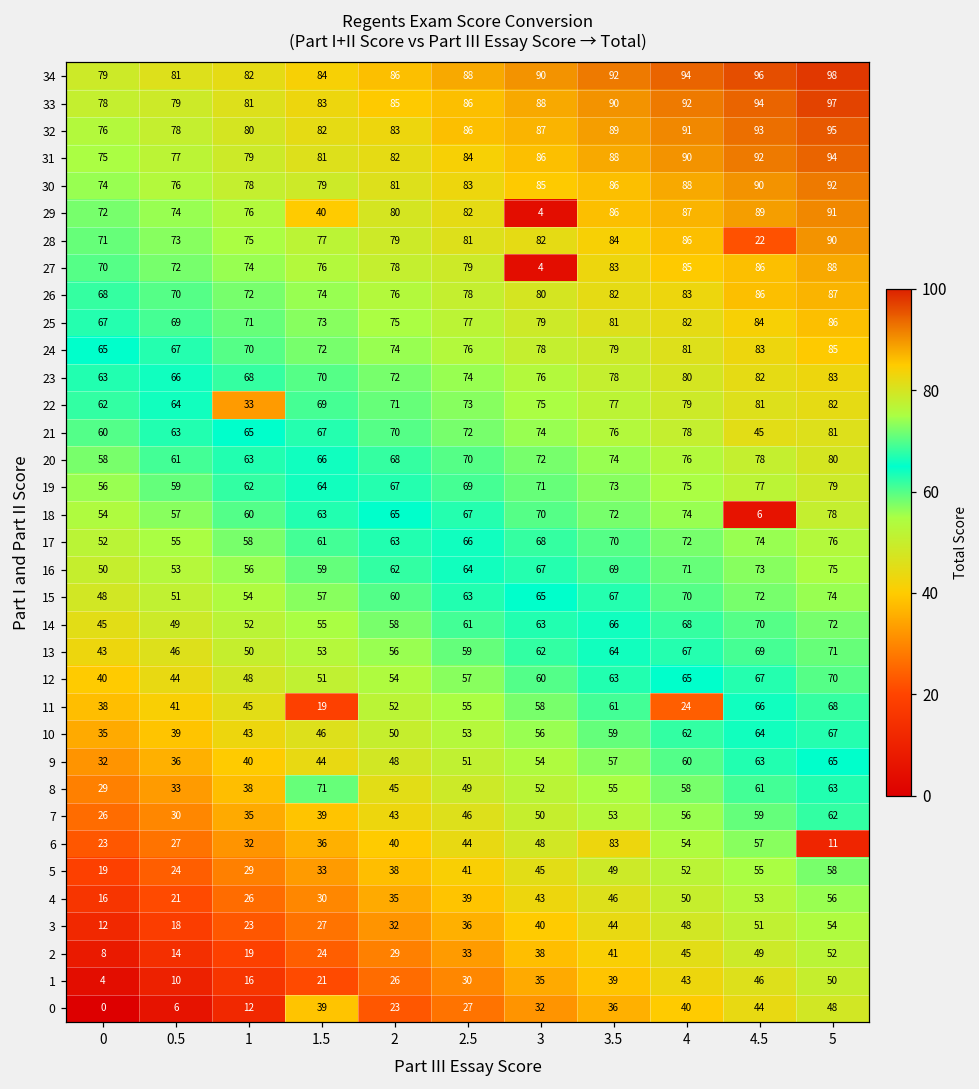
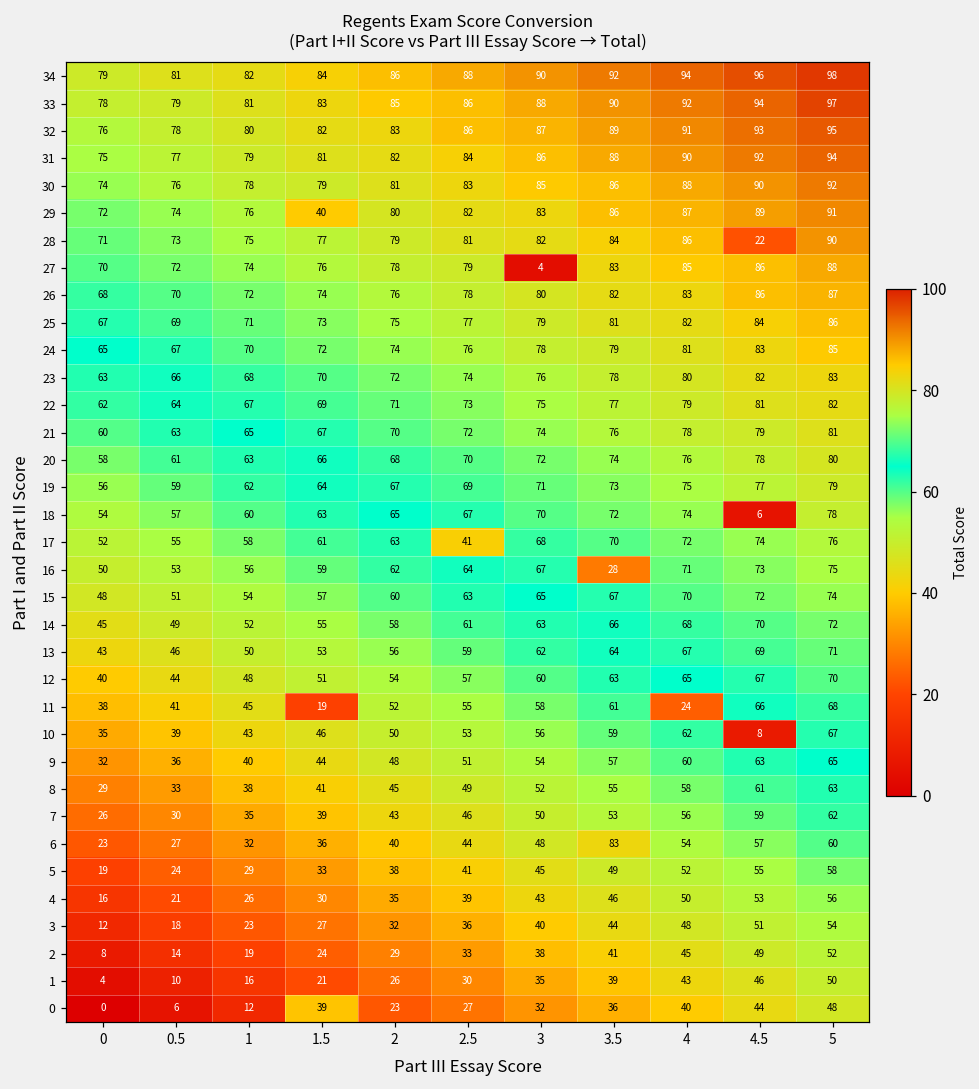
  {
    "29": {
      "0": 72,
      "0.5": 74,
      "1": 76,
      "1.5": 40,
      "2": 80,
      "2.5": 82,
-     "3": 4,
+     "3": 83,
      "3.5": 86,
      "4": 87,
      "4.5": 89,
      "5": 91
    },
    "22": {
      "0": 62,
      "0.5": 64,
-     "1": 33,
+     "1": 67,
      "1.5": 69,
      "2": 71,
      "2.5": 73,
      "3": 75,
      "3.5": 77,
      "4": 79,
      "4.5": 81,
      "5": 82
    },
    "21": {
      "0": 60,
      "0.5": 63,
      "1": 65,
      "1.5": 67,
      "2": 70,
      "2.5": 72,
      "3": 74,
      "3.5": 76,
      "4": 78,
-     "4.5": 45,
+     "4.5": 79,
      "5": 81
    },
    "17": {
      "0": 52,
      "0.5": 55,
      "1": 58,
      "1.5": 61,
      "2": 63,
-     "2.5": 66,
+     "2.5": 41,
      "3": 68,
      "3.5": 70,
      "4": 72,
      "4.5": 74,
      "5": 76
    },
    "16": {
      "0": 50,
      "0.5": 53,
      "1": 56,
      "1.5": 59,
      "2": 62,
      "2.5": 64,
      "3": 67,
-     "3.5": 69,
+     "3.5": 28,
      "4": 71,
      "4.5": 73,
      "5": 75
    },
    "10": {
      "0": 35,
      "0.5": 39,
      "1": 43,
      "1.5": 46,
      "2": 50,
      "2.5": 53,
      "3": 56,
      "3.5": 59,
      "4": 62,
-     "4.5": 64,
+     "4.5": 8,
      "5": 67
    },
    "8": {
      "0": 29,
      "0.5": 33,
      "1": 38,
-     "1.5": 71,
+     "1.5": 41,
      "2": 45,
      "2.5": 49,
      "3": 52,
      "3.5": 55,
      "4": 58,
      "4.5": 61,
      "5": 63
    },
    "6": {
      "0": 23,
      "0.5": 27,
      "1": 32,
      "1.5": 36,
      "2": 40,
      "2.5": 44,
      "3": 48,
      "3.5": 83,
      "4": 54,
      "4.5": 57,
-     "5": 11
+     "5": 60
    }
  }
